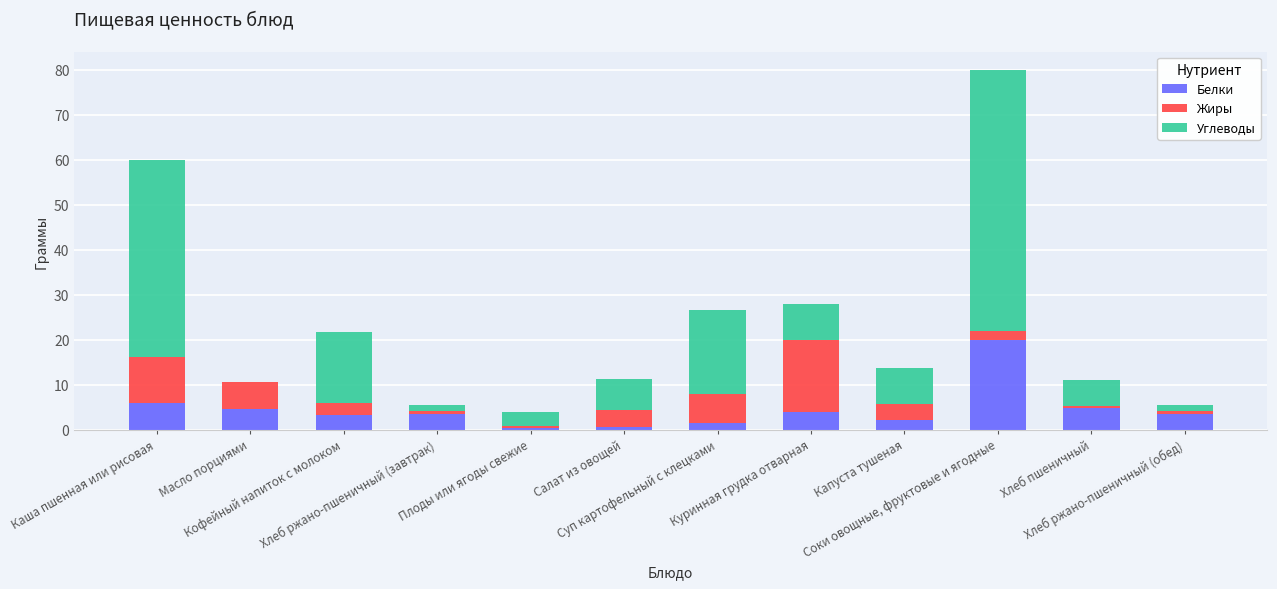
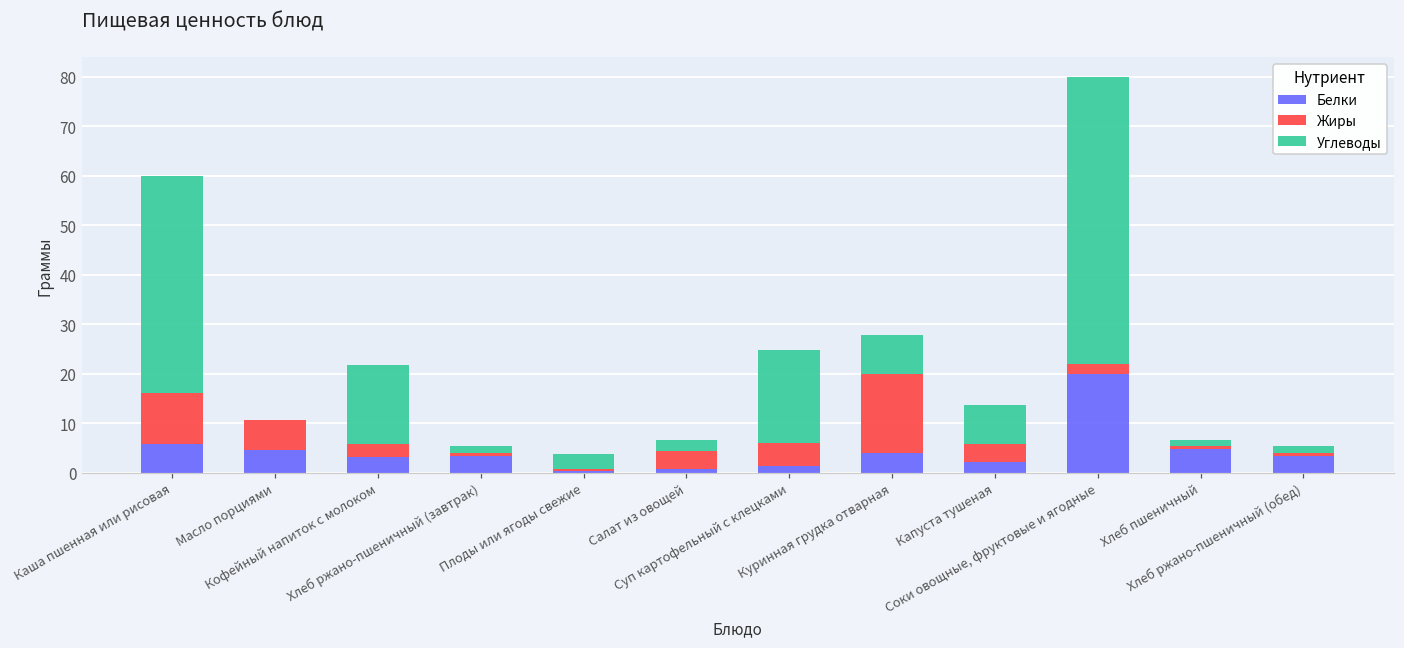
  {
    "Белки": {
      "Каша пшенная или рисовая": 6,
      "Масло порциями": 5,
      "Кофейный напиток с молоком": 3,
      "Хлеб ржано-пшеничный (завтрак)": 3,
      "Салат из овощей": 1,
      "Суп картофельный с клецками": 1,
      "Куринная грудка отварная": 4,
      "Капуста тушеная": 2,
      "Соки овощные, фруктовые и ягодные": 20,
      "Хлеб пшеничный": 5,
      "Хлеб ржано-пшеничный (обед)": 3
    },
    "Жиры": {
      "Каша пшенная или рисовая": 10,
      "Масло порциями": 6,
      "Кофейный напиток с молоком": 3,
      "Хлеб ржано-пшеничный (завтрак)": 1,
      "Салат из овощей": 4,
-     "Суп картофельный с клецками": 7,
+     "Суп картофельный с клецками": 5,
      "Куринная грудка отварная": 16,
      "Капуста тушеная": 4,
      "Соки овощные, фруктовые и ягодные": 2,
      "Хлеб пшеничный": 1,
      "Хлеб ржано-пшеничный (обед)": 1
    },
    "Углеводы": {
      "Каша пшенная или рисовая": 44,
      "Масло порциями": 0,
      "Кофейный напиток с молоком": 16,
      "Хлеб ржано-пшеничный (завтрак)": 1,
      "Плоды или ягоды свежие": 3,
-     "Салат из овощей": 7,
+     "Салат из овощей": 2,
      "Суп картофельный с клецками": 19,
      "Куринная грудка отварная": 8,
      "Капуста тушеная": 8,
      "Соки овощные, фруктовые и ягодные": 58,
-     "Хлеб пшеничный": 6,
+     "Хлеб пшеничный": 1,
      "Хлеб ржано-пшеничный (обед)": 1
    }
  }
